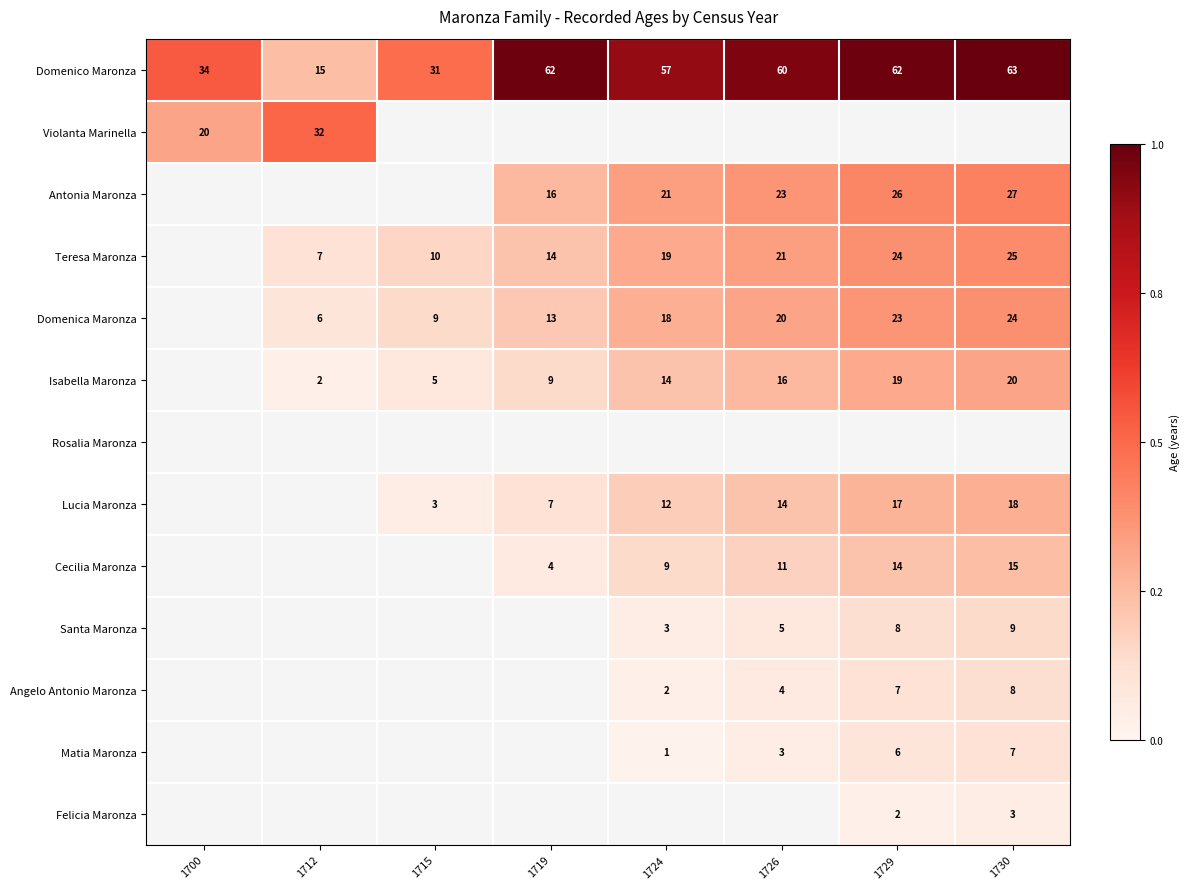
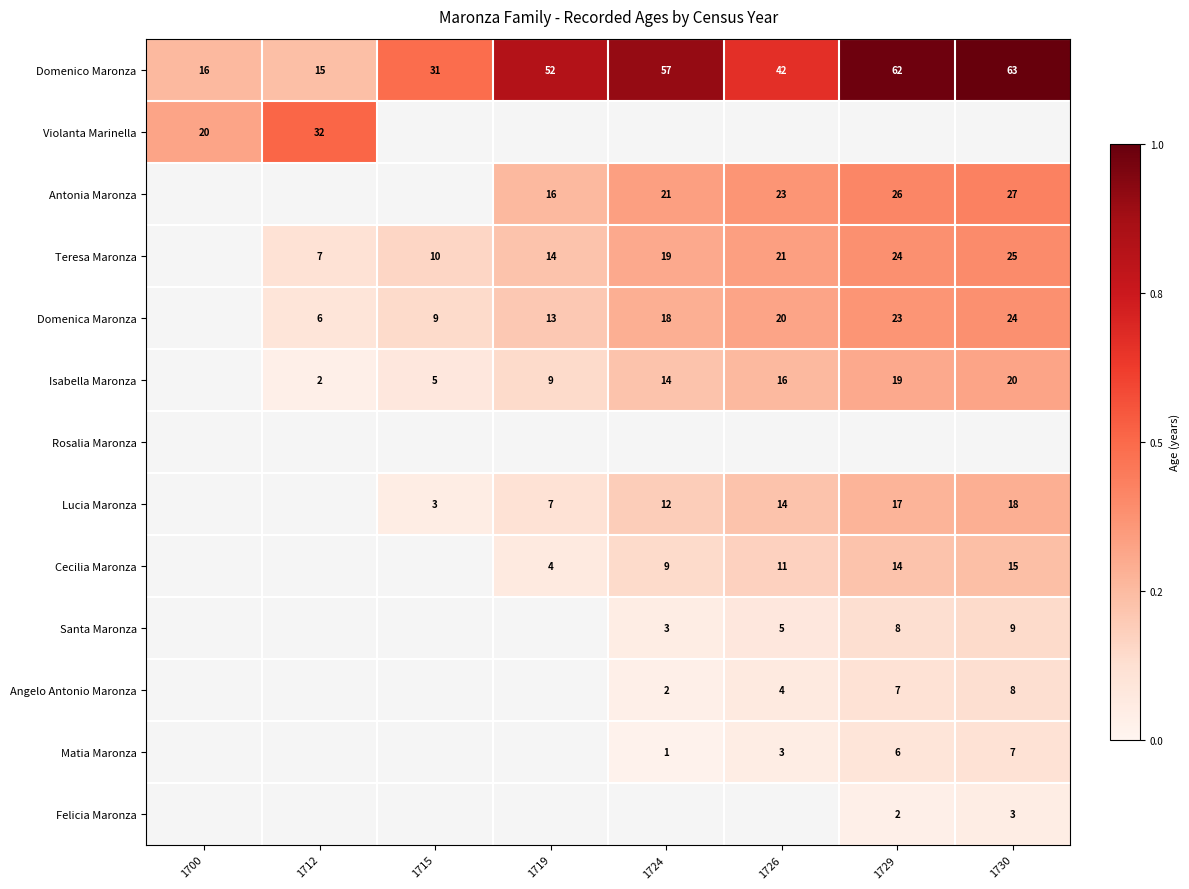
  {
    "Domenico Maronza": {
-     "1700": 34,
+     "1700": 16,
      "1712": 15,
      "1715": 31,
-     "1719": 62,
+     "1719": 52,
      "1724": 57,
-     "1726": 60,
+     "1726": 42,
      "1729": 62,
      "1730": 63
    },
    "Violanta Marinella": {
      "1700": 20,
      "1712": 32
    },
    "Antonia Maronza": {
      "1719": 16,
      "1724": 21,
      "1726": 23,
      "1729": 26,
      "1730": 27
    },
    "Teresa Maronza": {
      "1712": 7,
      "1715": 10,
      "1719": 14,
      "1724": 19,
      "1726": 21,
      "1729": 24,
      "1730": 25
    },
    "Domenica Maronza": {
      "1712": 6,
      "1715": 9,
      "1719": 13,
      "1724": 18,
      "1726": 20,
      "1729": 23,
      "1730": 24
    },
    "Isabella Maronza": {
      "1712": 2,
      "1715": 5,
      "1719": 9,
      "1724": 14,
      "1726": 16,
      "1729": 19,
      "1730": 20
    },
    "Lucia Maronza": {
      "1715": 3,
      "1719": 7,
      "1724": 12,
      "1726": 14,
      "1729": 17,
      "1730": 18
    },
    "Cecilia Maronza": {
      "1719": 4,
      "1724": 9,
      "1726": 11,
      "1729": 14,
      "1730": 15
    },
    "Santa Maronza": {
      "1724": 3,
      "1726": 5,
      "1729": 8,
      "1730": 9
    },
    "Angelo Antonio Maronza": {
      "1724": 2,
      "1726": 4,
      "1729": 7,
      "1730": 8
    },
    "Matia Maronza": {
      "1724": 1,
      "1726": 3,
      "1729": 6,
      "1730": 7
    },
    "Felicia Maronza": {
      "1729": 2,
      "1730": 3
    }
  }
